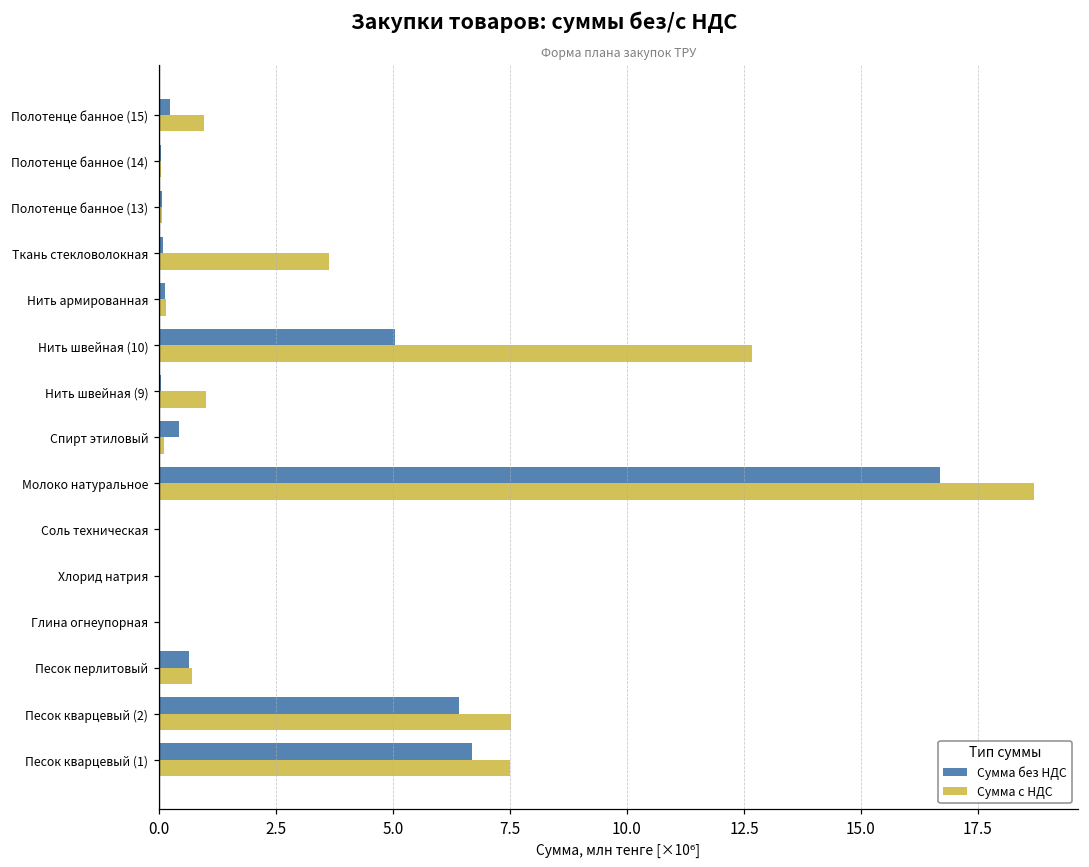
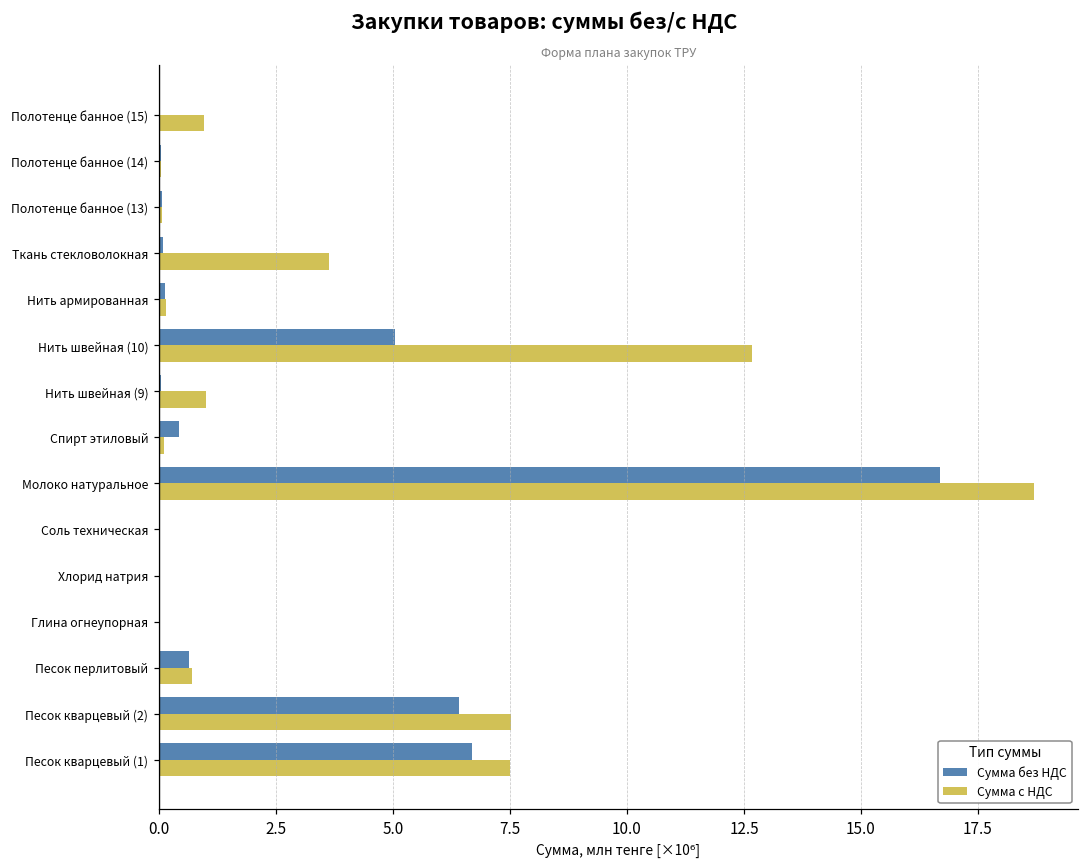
  {
    "Сумма без НДС": {
-     "Полотенце банное (15)": 0.2,
+     "Полотенце банное (15)": 0.0,
      "Ткань стекловолокная": 0.1,
      "Нить армированная": 0.1,
      "Нить швейная (10)": 5.0,
      "Спирт этиловый": 0.4,
      "Молоко натуральное": 16.7,
      "Песок перлитовый": 0.6,
      "Песок кварцевый (2)": 6.4,
      "Песок кварцевый (1)": 6.7
    },
    "Сумма с НДС": {
      "Полотенце банное (15)": 1.0,
      "Полотенце банное (13)": 0.1,
      "Ткань стекловолокная": 3.6,
      "Нить армированная": 0.1,
      "Нить швейная (10)": 12.7,
      "Нить швейная (9)": 1.0,
      "Спирт этиловый": 0.1,
      "Молоко натуральное": 18.7,
      "Песок перлитовый": 0.7,
      "Песок кварцевый (2)": 7.5,
      "Песок кварцевый (1)": 7.5
    }
  }
